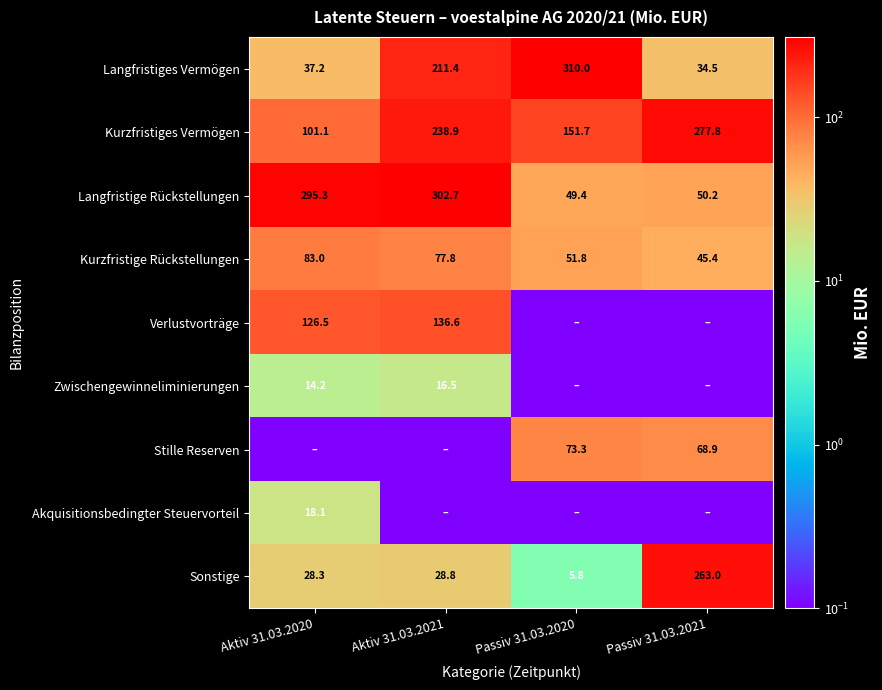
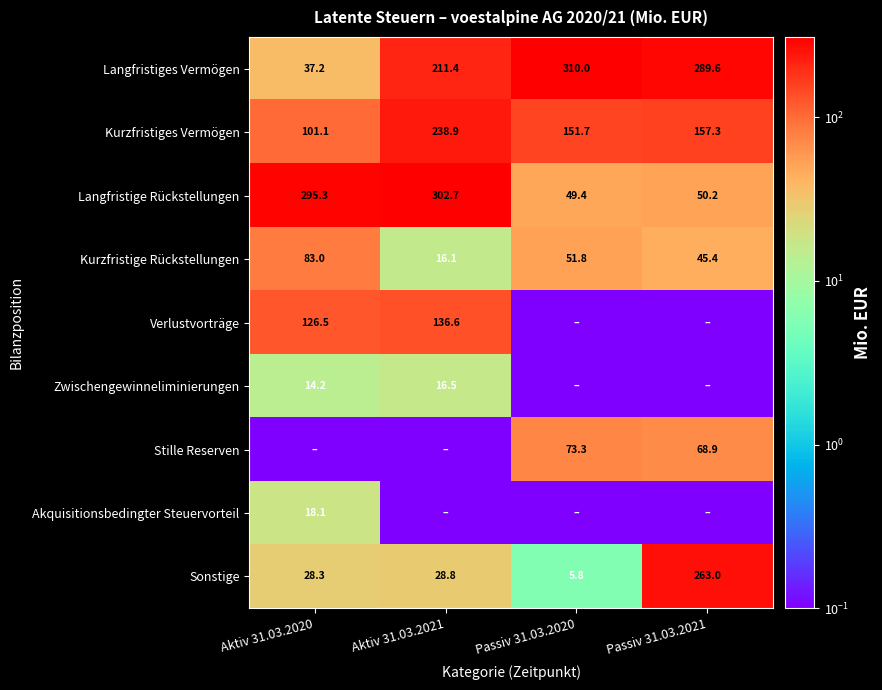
  {
    "Langfristiges Vermögen": {
      "Aktiv 31.03.2020": 37.2,
      "Aktiv 31.03.2021": 211.4,
      "Passiv 31.03.2020": 310.0,
-     "Passiv 31.03.2021": 34.5
+     "Passiv 31.03.2021": 289.6
    },
    "Kurzfristiges Vermögen": {
      "Aktiv 31.03.2020": 101.1,
      "Aktiv 31.03.2021": 238.9,
      "Passiv 31.03.2020": 151.7,
-     "Passiv 31.03.2021": 277.8
+     "Passiv 31.03.2021": 157.3
    },
    "Langfristige Rückstellungen": {
      "Aktiv 31.03.2020": 295.3,
      "Aktiv 31.03.2021": 302.7,
      "Passiv 31.03.2020": 49.4,
      "Passiv 31.03.2021": 50.2
    },
    "Kurzfristige Rückstellungen": {
      "Aktiv 31.03.2020": 83.0,
-     "Aktiv 31.03.2021": 77.8,
+     "Aktiv 31.03.2021": 16.1,
      "Passiv 31.03.2020": 51.8,
      "Passiv 31.03.2021": 45.4
    },
    "Verlustvorträge": {
      "Aktiv 31.03.2020": 126.5,
      "Aktiv 31.03.2021": 136.6
    },
    "Zwischengewinneliminierungen": {
      "Aktiv 31.03.2020": 14.2,
      "Aktiv 31.03.2021": 16.5
    },
    "Stille Reserven": {
      "Passiv 31.03.2020": 73.3,
      "Passiv 31.03.2021": 68.9
    },
    "Akquisitionsbedingter Steuervorteil": {
      "Aktiv 31.03.2020": 18.1
    },
    "Sonstige": {
      "Aktiv 31.03.2020": 28.3,
      "Aktiv 31.03.2021": 28.8,
      "Passiv 31.03.2020": 5.8,
      "Passiv 31.03.2021": 263.0
    }
  }
